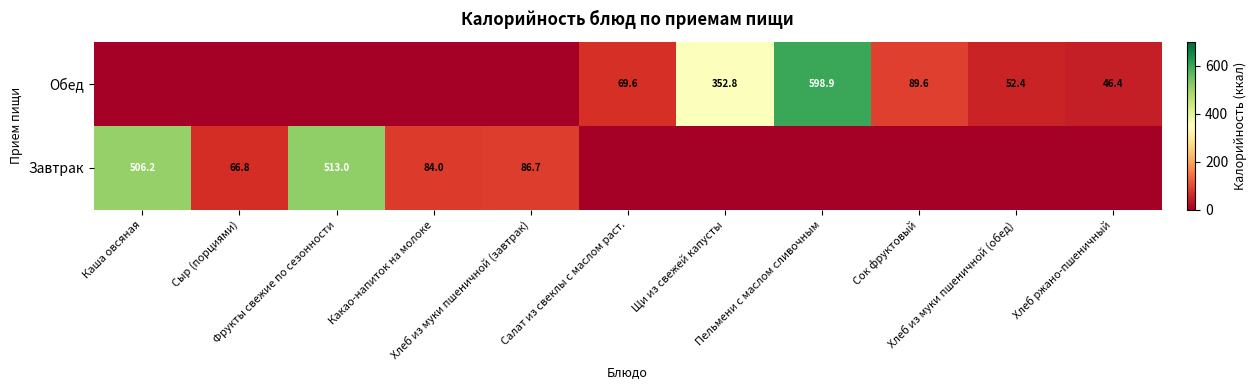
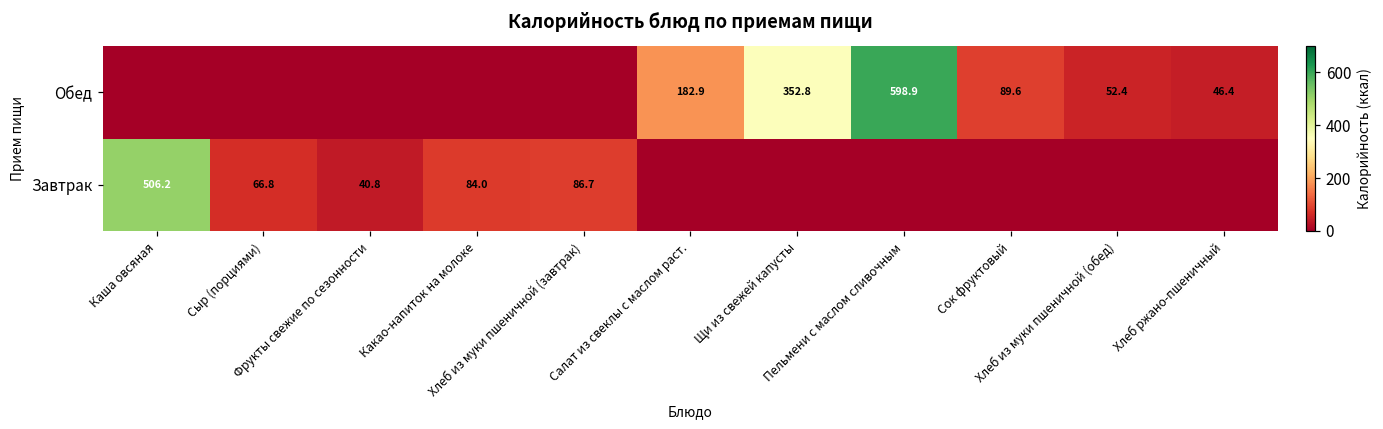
  {
    "Обед": {
-     "Салат из свеклы с маслом раст.": 69.6,
+     "Салат из свеклы с маслом раст.": 182.9,
      "Щи из свежей капусты": 352.8,
      "Пельмени с маслом сливочным": 598.9,
      "Сок фруктовый": 89.6,
      "Хлеб из муки пшеничной (обед)": 52.4,
      "Хлеб ржано-пшеничный": 46.4
    },
    "Завтрак": {
      "Каша овсяная": 506.2,
      "Сыр (порциями)": 66.8,
-     "Фрукты свежие по сезонности": 513.0,
+     "Фрукты свежие по сезонности": 40.8,
      "Какао-напиток на молоке": 84.0,
      "Хлеб из муки пшеничной (завтрак)": 86.7
    }
  }
